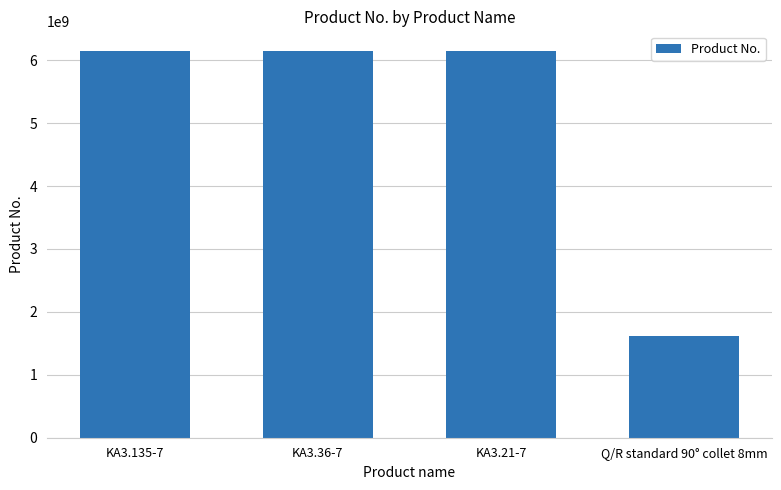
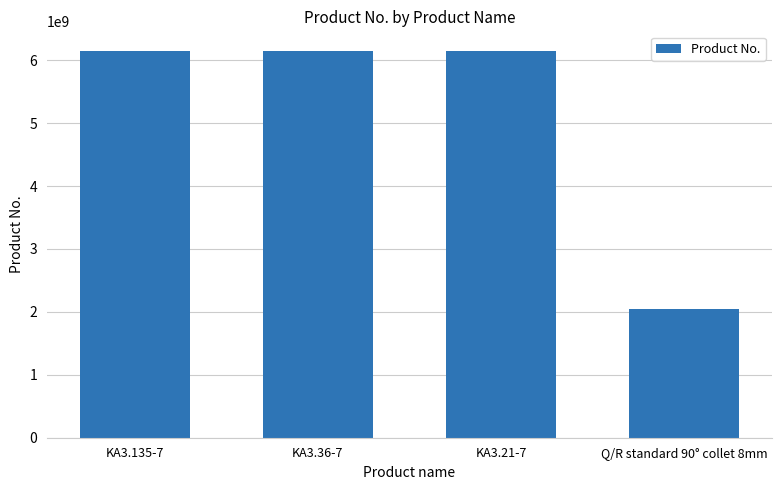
  {
    "KA3.135-7": 6200000000,
    "KA3.36-7": 6200000000,
    "KA3.21-7": 6200000000,
-   "Q/R standard 90° collet 8mm": 1600000000
+   "Q/R standard 90° collet 8mm": 2100000000
  }
